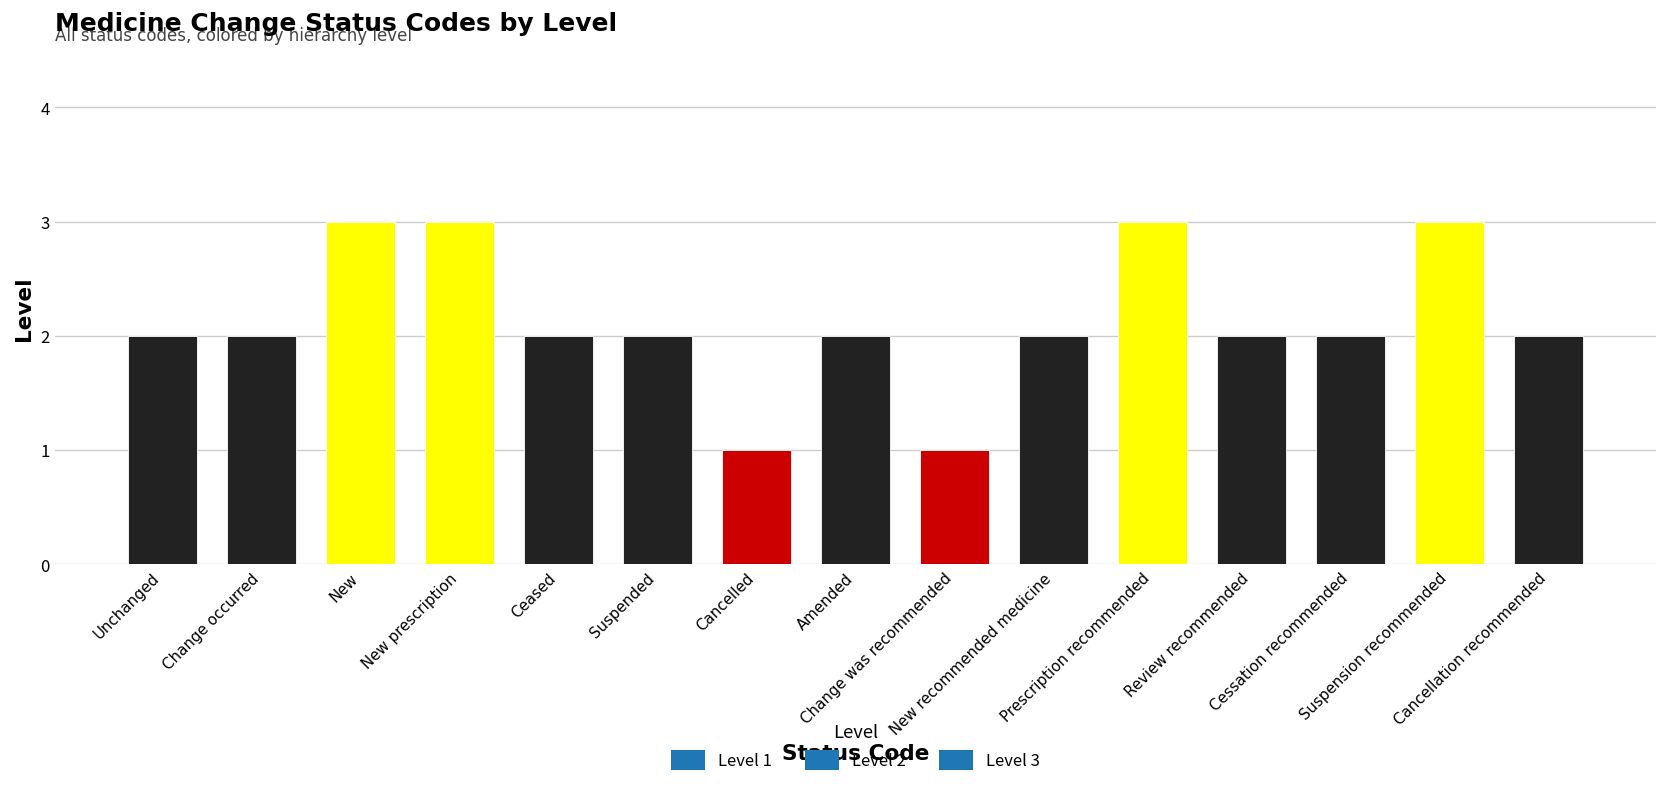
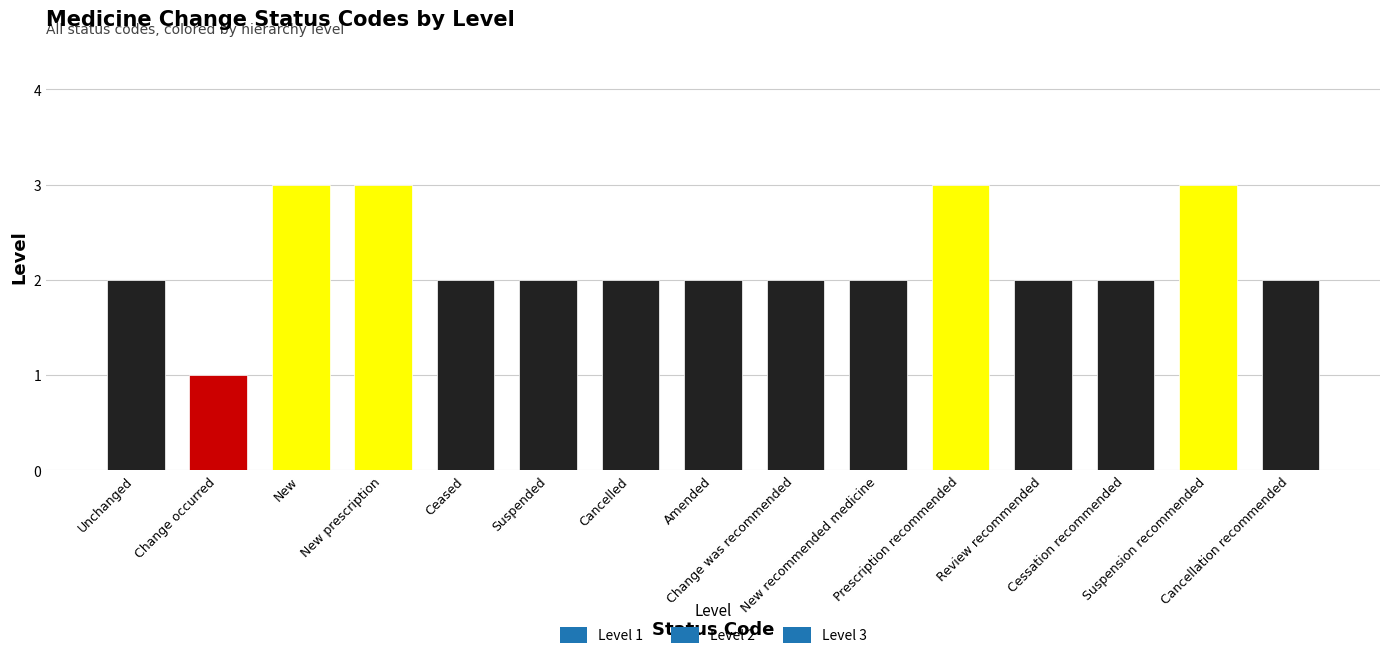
  {
    "Unchanged": 2,
-   "Change occurred": 2,
+   "Change occurred": 1,
    "New": 3,
    "New prescription": 3,
    "Ceased": 2,
    "Suspended": 2,
-   "Cancelled": 1,
+   "Cancelled": 2,
    "Amended": 2,
-   "Change was recommended": 1,
+   "Change was recommended": 2,
    "New recommended medicine": 2,
    "Prescription recommended": 3,
    "Review recommended": 2,
    "Cessation recommended": 2,
    "Suspension recommended": 3,
    "Cancellation recommended": 2
  }
